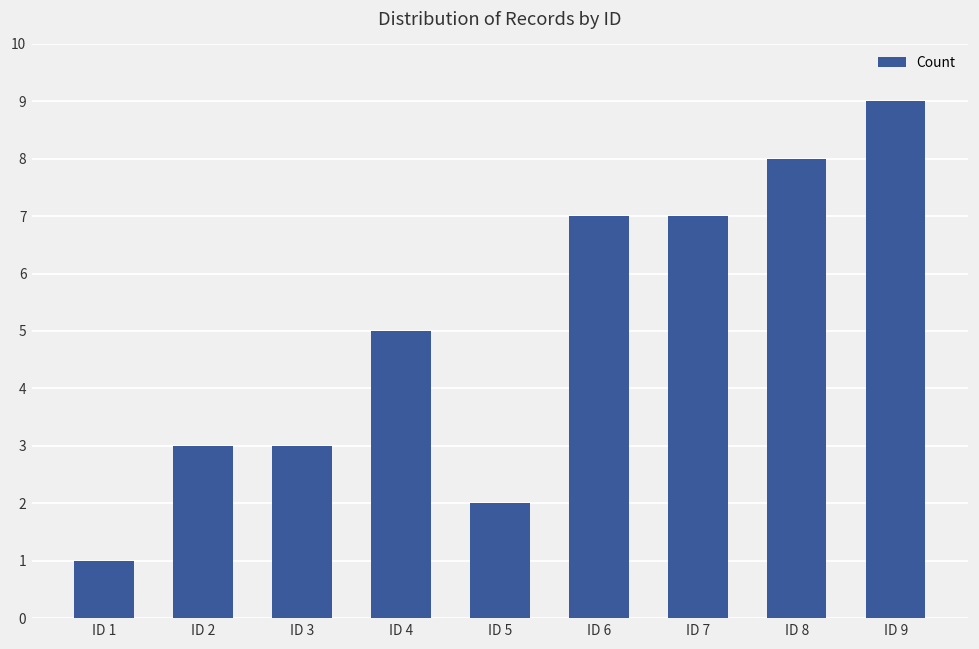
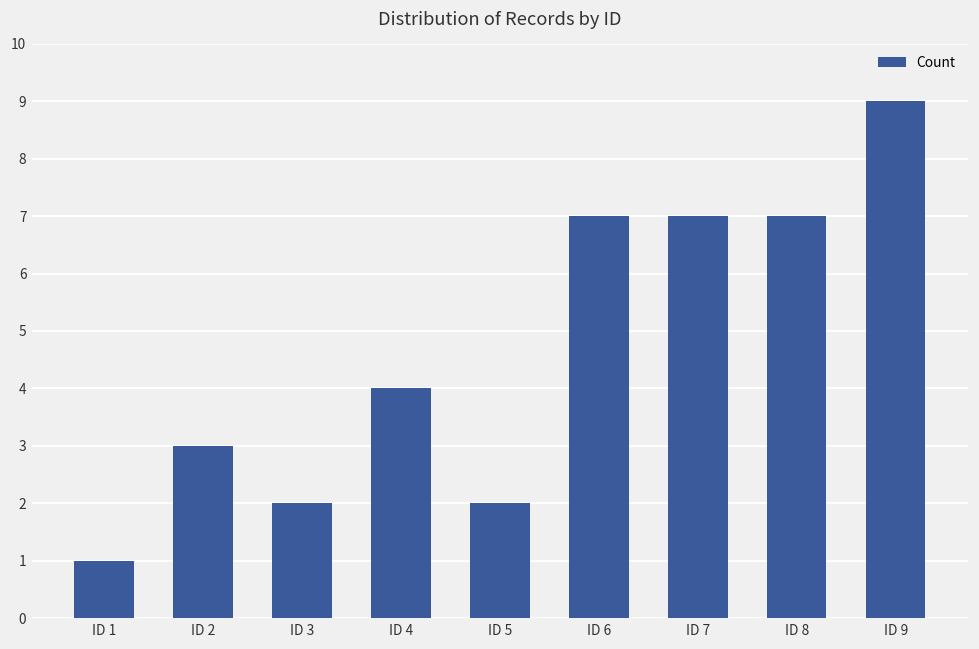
  {
    "ID 1": 1,
    "ID 2": 3,
-   "ID 3": 3,
-   "ID 4": 5,
+   "ID 3": 2,
+   "ID 4": 4,
    "ID 5": 2,
    "ID 6": 7,
    "ID 7": 7,
-   "ID 8": 8,
+   "ID 8": 7,
    "ID 9": 9
  }
